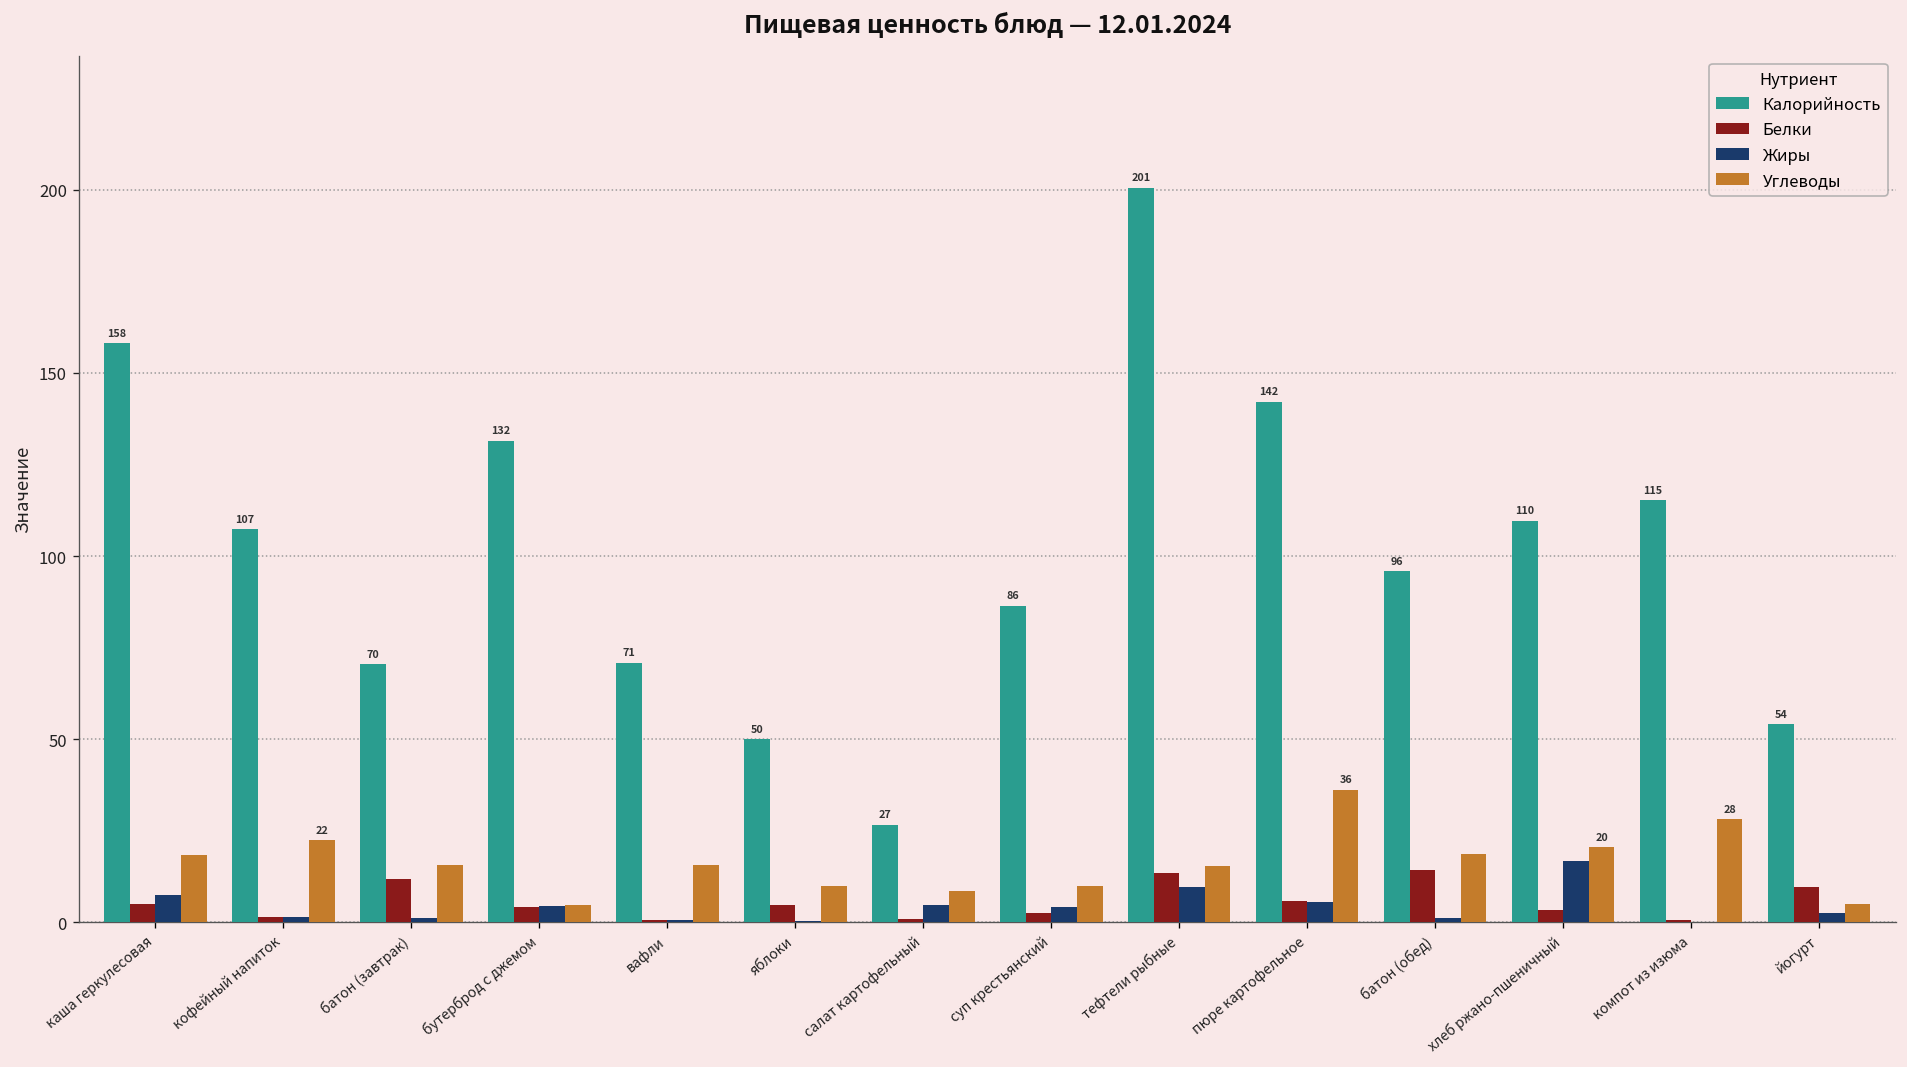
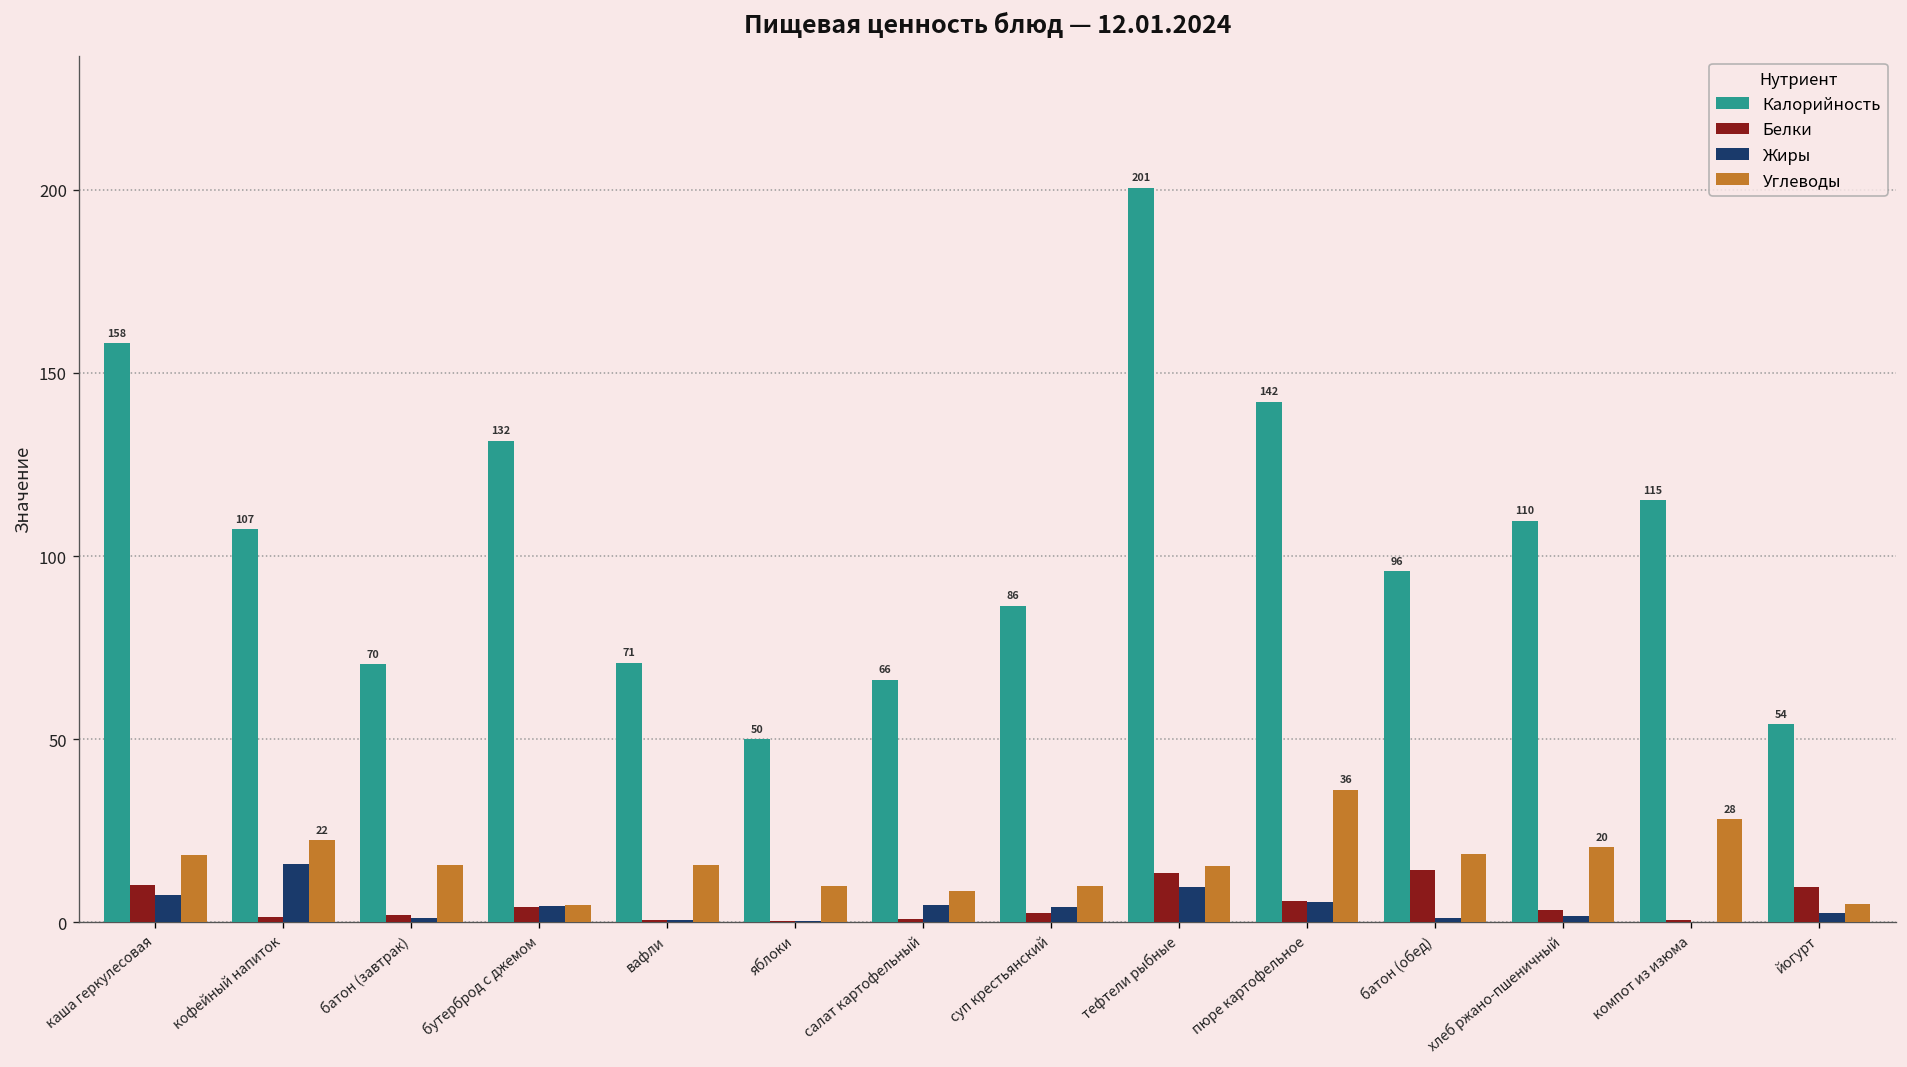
  {
    "Калорийность": {
      "каша геркулесовая": 158,
      "кофейный напиток": 107,
      "батон (завтрак)": 70,
      "бутерброд с джемом": 132,
      "вафли": 71,
      "яблоки": 50,
-     "салат картофельный": 27,
+     "салат картофельный": 66,
      "суп крестьянский": 86,
      "тефтели рыбные": 201,
      "пюре картофельное": 142,
      "батон (обед)": 96,
      "хлеб ржано-пшеничный": 110,
      "компот из изюма": 115,
      "йогурт": 54
    },
    "Белки": {
-     "каша геркулесовая": 5,
+     "каша геркулесовая": 10,
      "кофейный напиток": 2,
-     "батон (завтрак)": 12,
+     "батон (завтрак)": 2,
      "бутерброд с джемом": 4,
-     "яблоки": 5,
+     "яблоки": 0,
      "суп крестьянский": 3,
      "тефтели рыбные": 13,
      "пюре картофельное": 6,
      "батон (обед)": 14,
      "хлеб ржано-пшеничный": 3,
      "йогурт": 10
    },
    "Жиры": {
      "каша геркулесовая": 7,
-     "кофейный напиток": 1,
+     "кофейный напиток": 16,
      "батон (завтрак)": 1,
      "бутерброд с джемом": 4,
      "салат картофельный": 5,
      "суп крестьянский": 4,
      "тефтели рыбные": 10,
      "пюре картофельное": 5,
      "батон (обед)": 1,
-     "хлеб ржано-пшеничный": 17,
+     "хлеб ржано-пшеничный": 2,
      "йогурт": 3
    },
    "Углеводы": {
      "кофейный напиток": 22,
      "пюре картофельное": 36,
      "хлеб ржано-пшеничный": 20,
      "компот из изюма": 28
    }
  }
